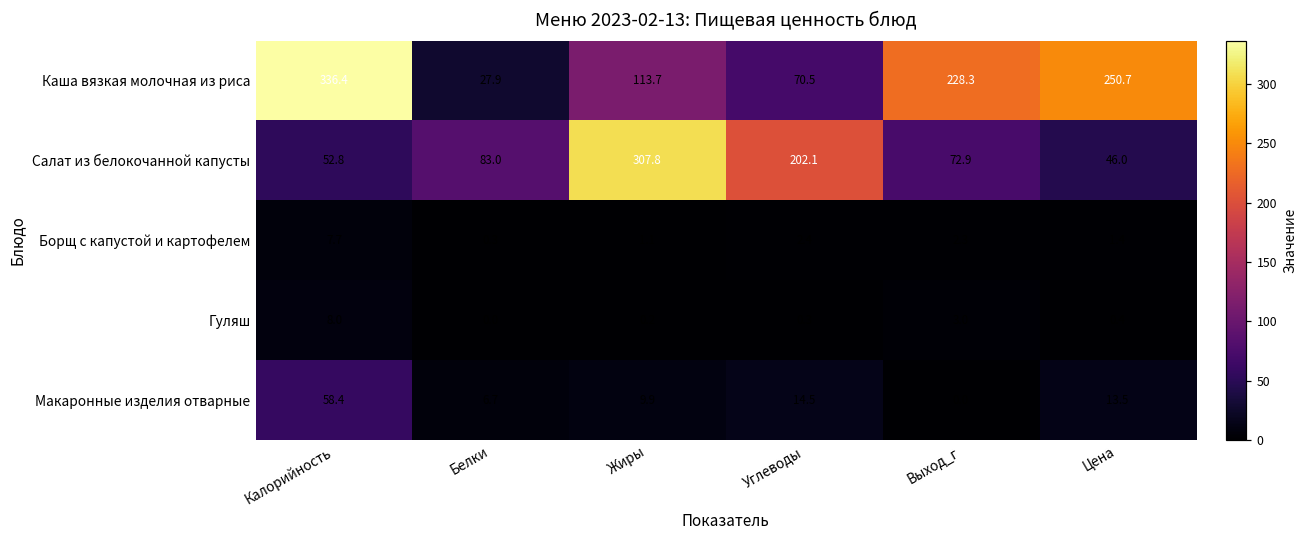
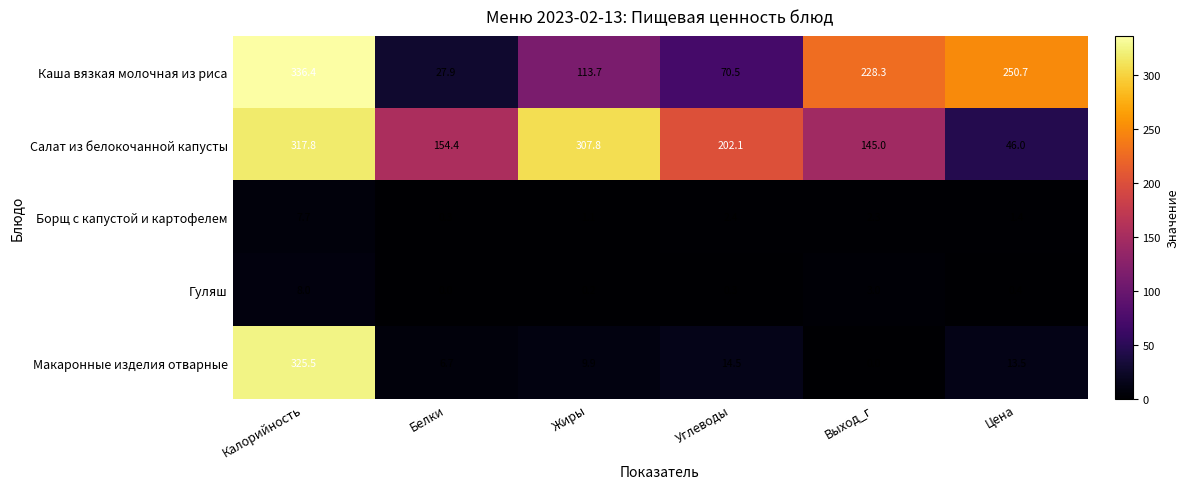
  {
    "Каша вязкая молочная из риса": {
      "Калорийность": 336.4,
      "Жиры": 113.7,
      "Углеводы": 70.5,
      "Выход_г": 228.3,
      "Цена": 250.7
    },
    "Салат из белокочанной капусты": {
-     "Калорийность": 52.8,
-     "Белки": 83.0,
+     "Калорийность": 317.8,
+     "Белки": 154.4,
      "Жиры": 307.8,
      "Углеводы": 202.1,
-     "Выход_г": 72.9,
+     "Выход_г": 145.0,
      "Цена": 46.0
    },
    "Макаронные изделия отварные": {
-     "Калорийность": 58.4
+     "Калорийность": 325.5
    }
  }
